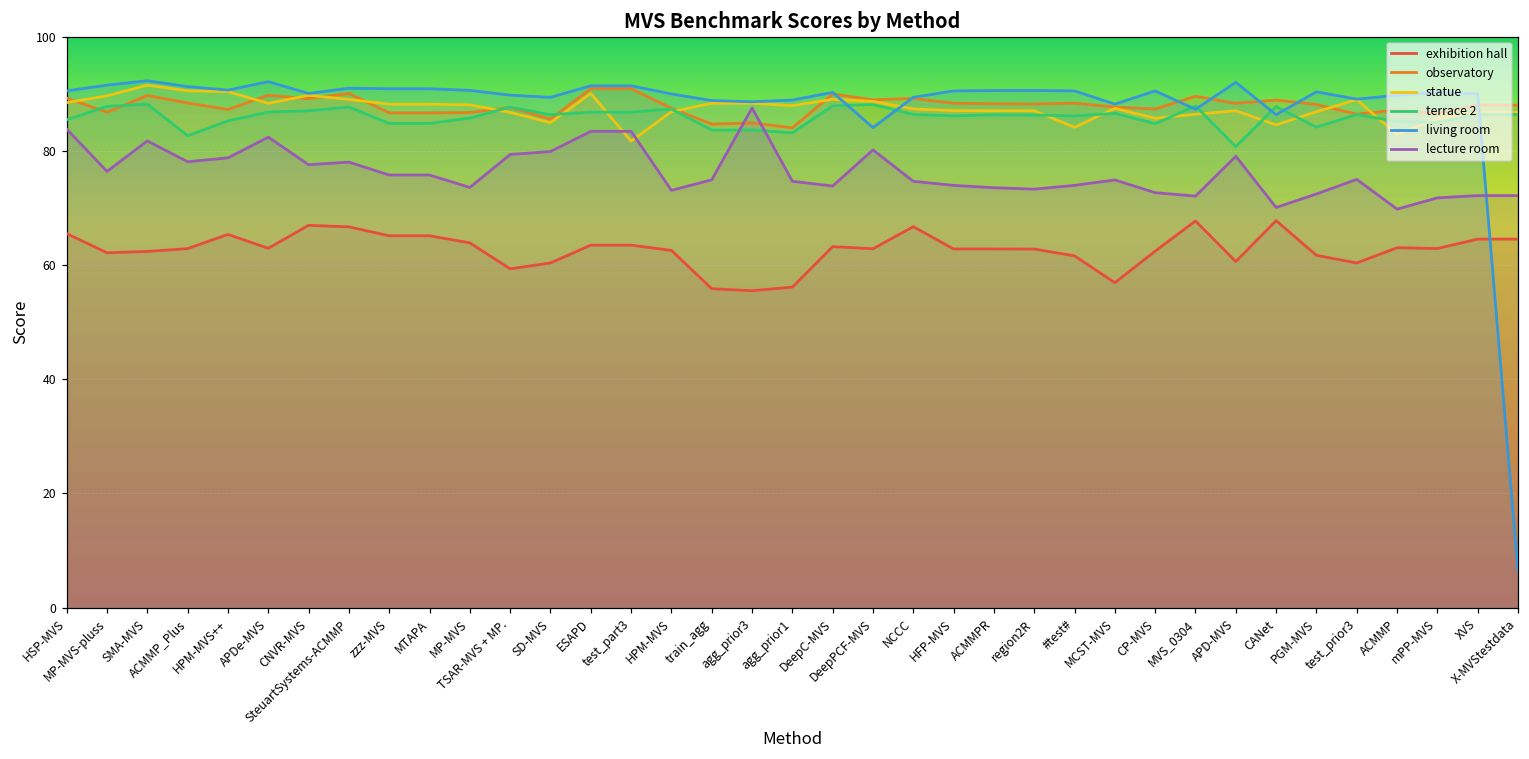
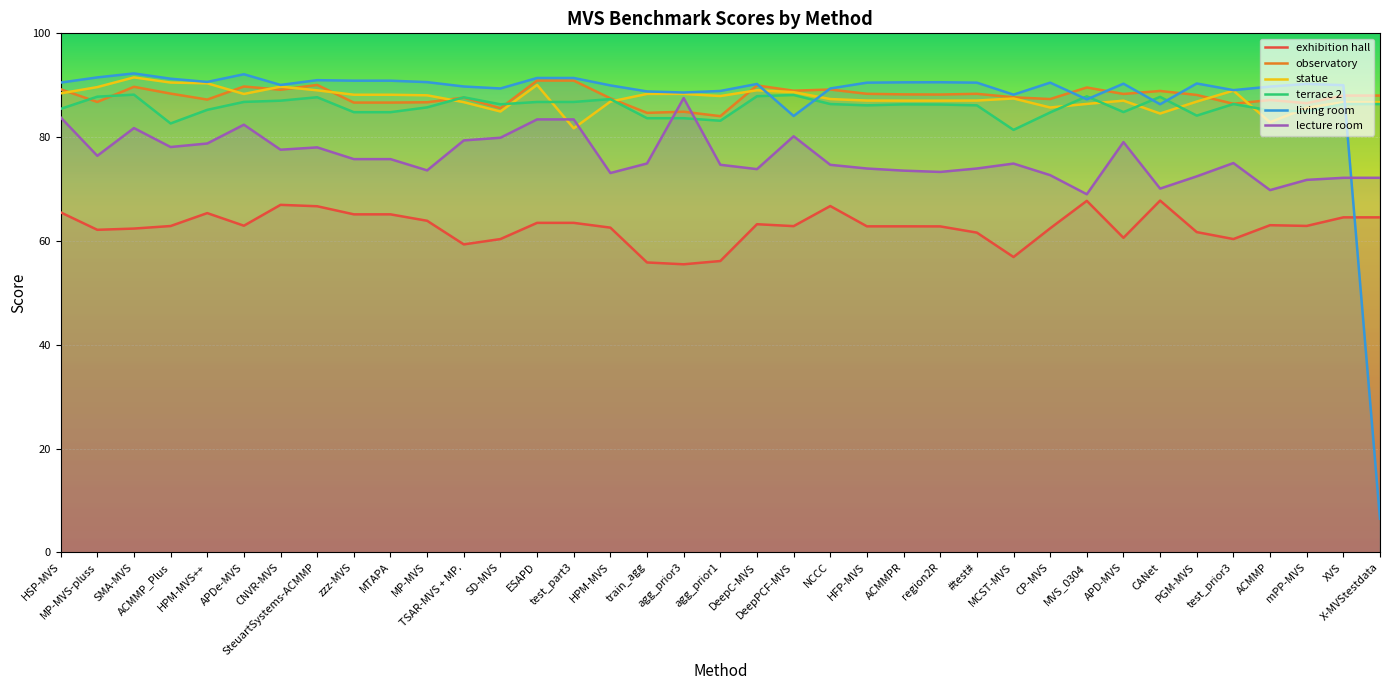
  {
    "statue": {
      "HSP-MVS": 88,
      "MP-MVS-pluss": 90,
      "SMA-MVS": 92,
      "ACMMP_Plus": 91,
      "APDe-MVS": 88,
      "SteuartSystems-ACMMP": 89,
      "zzz-MVS": 88,
      "MTAPA": 88,
      "MP-MVS": 88,
      "TSAR-MVS + MP.": 87,
      "SD-MVS": 85,
      "ESAPD": 90,
      "test_part3": 82,
      "agg_prior1": 88,
      "DeepC-MVS": 89,
      "NCCC": 87,
      "HFP-MVS": 87,
      "ACMMPR": 87,
      "region2R": 87,
-     "#test#": 84,
+     "#test#": 87,
      "CP-MVS": 86,
      "MVS_0304": 86,
      "APD-MVS": 87,
      "CANet": 85,
      "PGM-MVS": 87
    },
    "terrace 2": {
      "HSP-MVS": 85,
      "MP-MVS-pluss": 88,
      "SMA-MVS": 88,
      "ACMMP_Plus": 83,
      "HPM-MVS++": 85,
      "APDe-MVS": 87,
      "CNVR-MVS": 87,
      "SteuartSystems-ACMMP": 88,
      "zzz-MVS": 85,
      "MTAPA": 85,
      "MP-MVS": 86,
      "SD-MVS": 86,
      "ESAPD": 87,
      "test_part3": 87,
      "train_agg": 84,
      "agg_prior3": 84,
      "agg_prior1": 83,
      "DeepC-MVS": 88,
      "DeepPCF-MVS": 88,
      "NCCC": 86,
      "HFP-MVS": 86,
      "ACMMPR": 86,
      "region2R": 86,
      "#test#": 86,
-     "MCST-MVS": 87,
+     "MCST-MVS": 81,
      "CP-MVS": 85,
      "MVS_0304": 88,
-     "APD-MVS": 81,
+     "APD-MVS": 85,
      "CANet": 88,
      "PGM-MVS": 84
    },
    "living room": {
      "HSP-MVS": 91,
      "MP-MVS-pluss": 92,
      "SMA-MVS": 92,
      "ACMMP_Plus": 91,
      "APDe-MVS": 92,
      "SteuartSystems-ACMMP": 91,
      "zzz-MVS": 91,
      "MTAPA": 91,
      "MP-MVS": 91,
      "TSAR-MVS + MP.": 90,
      "SD-MVS": 89,
      "ESAPD": 91,
      "test_part3": 91,
      "HPM-MVS": 90,
      "agg_prior1": 89,
      "DeepPCF-MVS": 84,
      "HFP-MVS": 91,
      "ACMMPR": 91,
      "region2R": 91,
      "#test#": 91,
      "MCST-MVS": 88,
      "CP-MVS": 91,
      "MVS_0304": 87,
-     "APD-MVS": 92,
+     "APD-MVS": 90,
      "CANet": 86,
      "PGM-MVS": 90,
      "X-MVStestdata": 6
    },
    "lecture room": {
      "HSP-MVS": 84,
      "MP-MVS-pluss": 76,
      "SMA-MVS": 82,
      "ACMMP_Plus": 78,
      "HPM-MVS++": 79,
      "APDe-MVS": 82,
      "CNVR-MVS": 78,
      "SteuartSystems-ACMMP": 78,
      "zzz-MVS": 76,
      "MTAPA": 76,
      "MP-MVS": 74,
      "TSAR-MVS + MP.": 79,
      "SD-MVS": 80,
      "ESAPD": 83,
      "test_part3": 83,
      "HPM-MVS": 73,
      "train_agg": 75,
      "agg_prior3": 88,
      "agg_prior1": 75,
      "DeepC-MVS": 74,
      "DeepPCF-MVS": 80,
      "NCCC": 75,
      "HFP-MVS": 74,
      "ACMMPR": 74,
      "region2R": 73,
      "#test#": 74,
      "MCST-MVS": 75,
      "CP-MVS": 73,
-     "MVS_0304": 72,
+     "MVS_0304": 69,
      "APD-MVS": 79,
      "CANet": 70,
      "PGM-MVS": 72,
      "test_prior3": 75,
      "ACMMP": 70,
      "mPP-MVS": 72,
      "XVS": 72,
      "X-MVStestdata": 72
    }
  }
